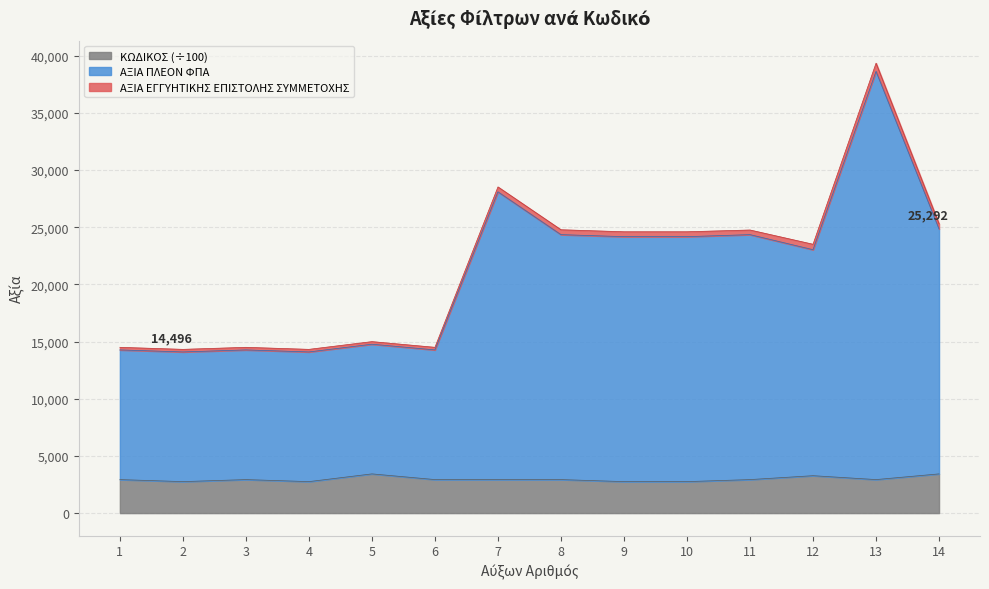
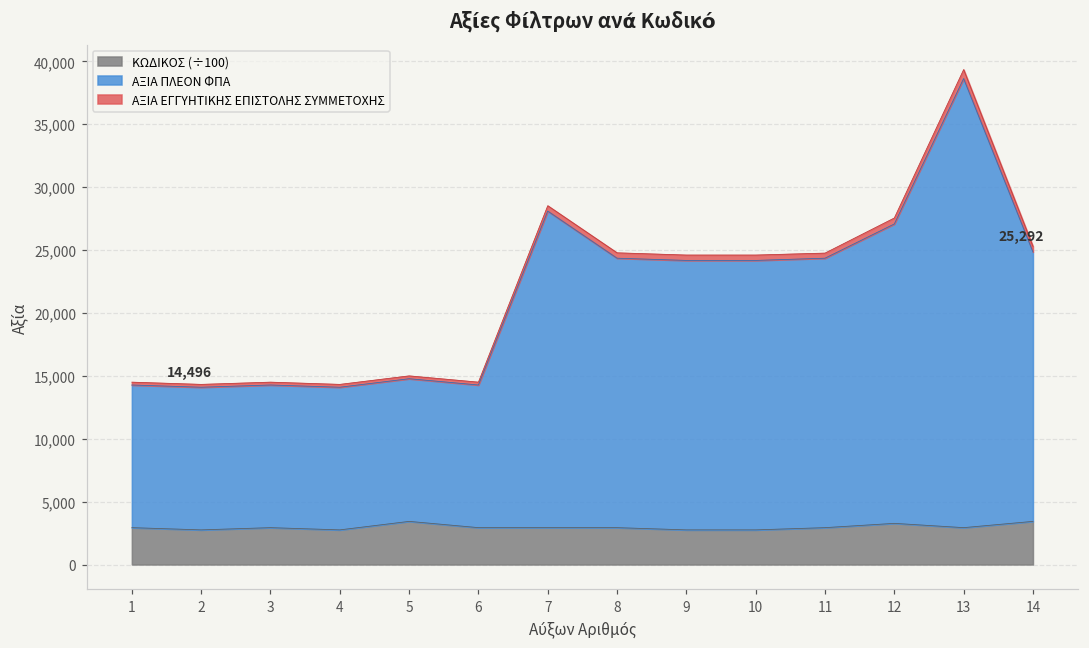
  {
    "ΚΩΔΙΚΟΣ (÷100)": {
      "1": "2,900",
      "2": "2,800",
      "3": "2,900",
      "4": "2,800",
      "5": "3,400",
      "6": "2,900",
      "7": "2,900",
      "8": "2,900",
      "9": "2,800",
      "10": "2,800",
      "11": "2,900",
      "12": "3,300",
      "13": "2,900",
      "14": "3,400"
    },
    "ΑΞΙΑ ΠΛΕΟΝ ΦΠΑ": {
      "1": "11,300",
      "2": "11,300",
      "3": "11,300",
      "4": "11,300",
      "5": "11,300",
      "6": "11,300",
      "7": "25,200",
      "8": "21,400",
      "9": "21,400",
      "10": "21,400",
      "11": "21,400",
-     "12": "19,800",
+     "12": "23,800",
      "13": "35,700",
      "14": "21,400"
    },
    "ΑΞΙΑ ΕΓΓΥΗΤΙΚΗΣ ΕΠΙΣΤΟΛΗΣ ΣΥΜΜΕΤΟΧΗΣ": {
      "1": "200",
      "3": "200",
      "4": "200",
      "5": "200",
      "6": "200",
      "7": "400",
      "8": "400",
      "9": "400",
      "10": "400",
      "11": "400",
      "12": "500",
      "13": "700"
    }
  }
